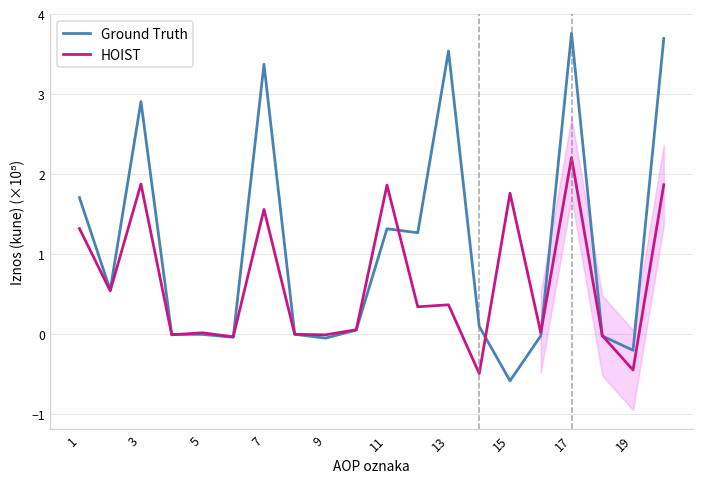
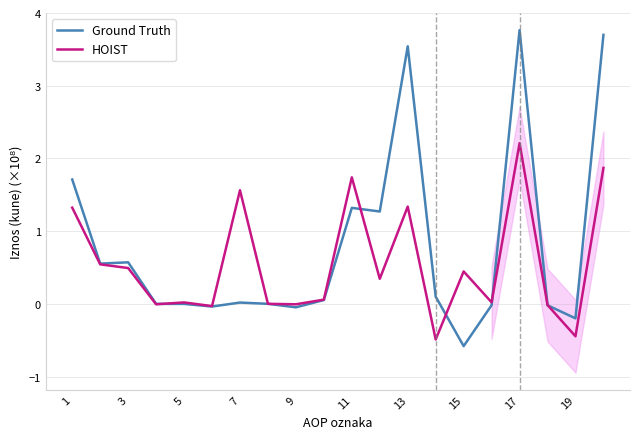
  {
    "Ground Truth": {
      "1": 1.7,
-     "3": 2.9,
-     "7": 3.4,
+     "3": 0.6,
+     "7": 0.0,
      "9": 0.0,
      "11": 1.3,
      "13": 3.5,
      "15": -0.6,
      "17": 3.8,
      "19": -0.2
    },
    "HOIST": {
      "1": 1.3,
-     "3": 1.9,
+     "3": 0.5,
      "7": 1.6,
      "9": 0.0,
-     "11": 1.9,
-     "13": 0.4,
-     "15": 1.8,
+     "11": 1.7,
+     "13": 1.3,
+     "15": 0.4,
      "17": 2.2,
      "19": -0.4
    }
  }
